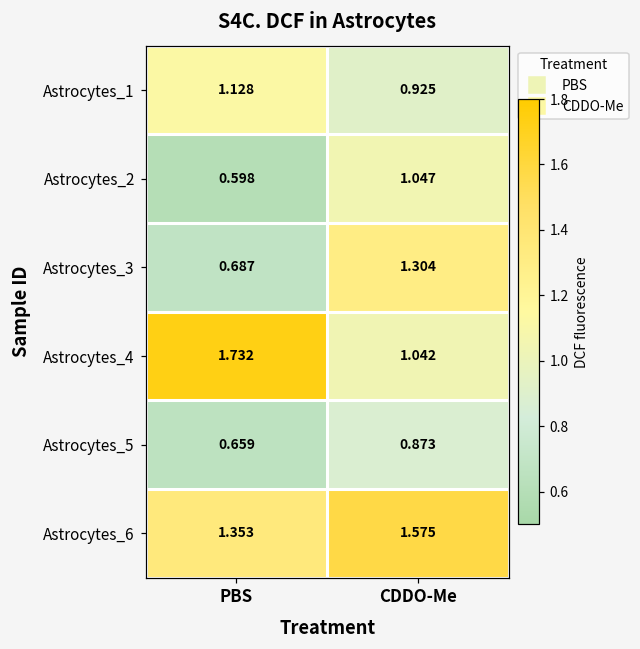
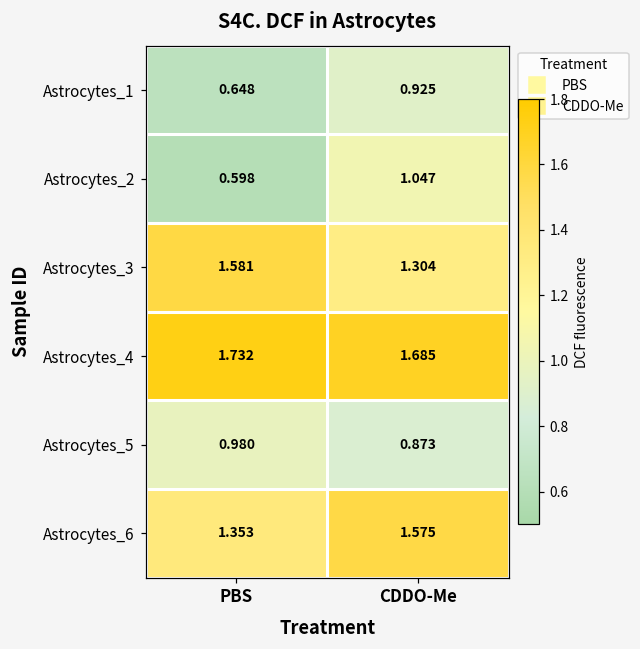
  {
    "Astrocytes_1": {
-     "PBS": 1.128,
+     "PBS": 0.648,
      "CDDO-Me": 0.925
    },
    "Astrocytes_2": {
      "PBS": 0.598,
      "CDDO-Me": 1.047
    },
    "Astrocytes_3": {
-     "PBS": 0.687,
+     "PBS": 1.581,
      "CDDO-Me": 1.304
    },
    "Astrocytes_4": {
      "PBS": 1.732,
-     "CDDO-Me": 1.042
+     "CDDO-Me": 1.685
    },
    "Astrocytes_5": {
-     "PBS": 0.659,
+     "PBS": 0.980,
      "CDDO-Me": 0.873
    },
    "Astrocytes_6": {
      "PBS": 1.353,
      "CDDO-Me": 1.575
    }
  }
